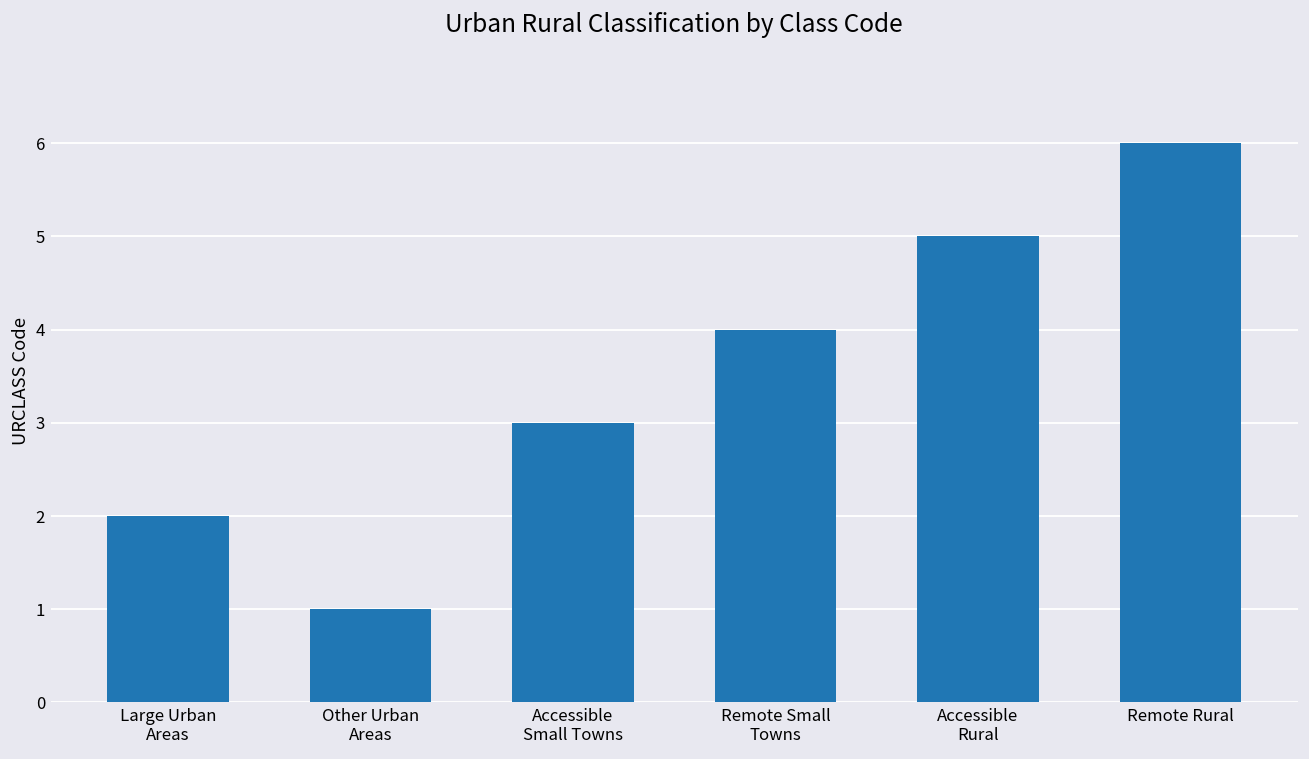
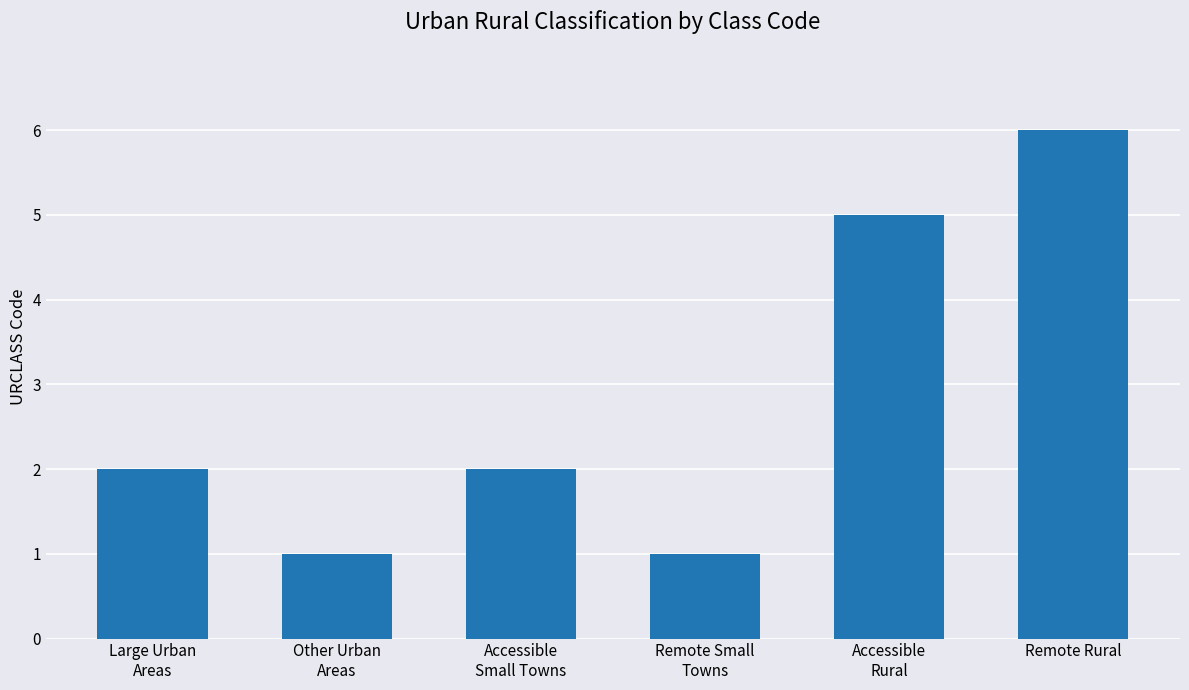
  {
    "Large Urban Areas": 2,
    "Other Urban Areas": 1,
-   "Accessible Small Towns": 3,
-   "Remote Small Towns": 4,
+   "Accessible Small Towns": 2,
+   "Remote Small Towns": 1,
    "Accessible Rural": 5,
    "Remote Rural": 6
  }
